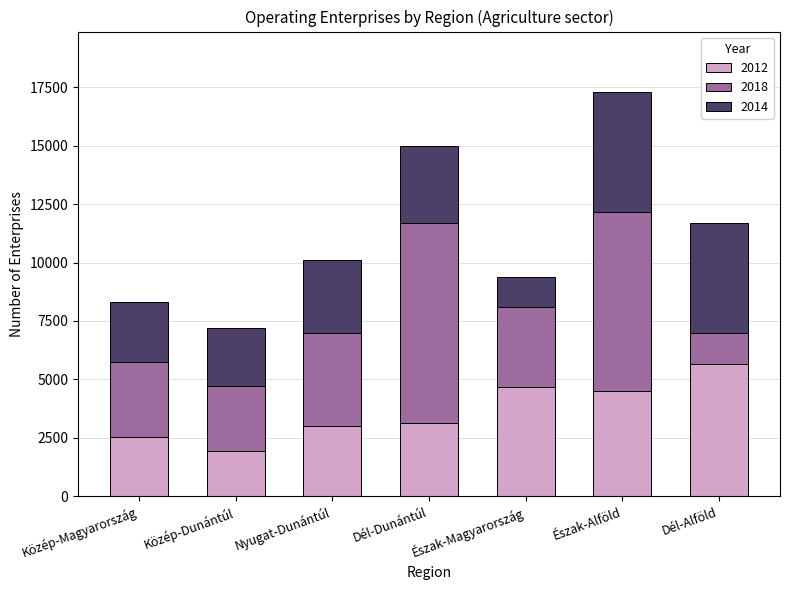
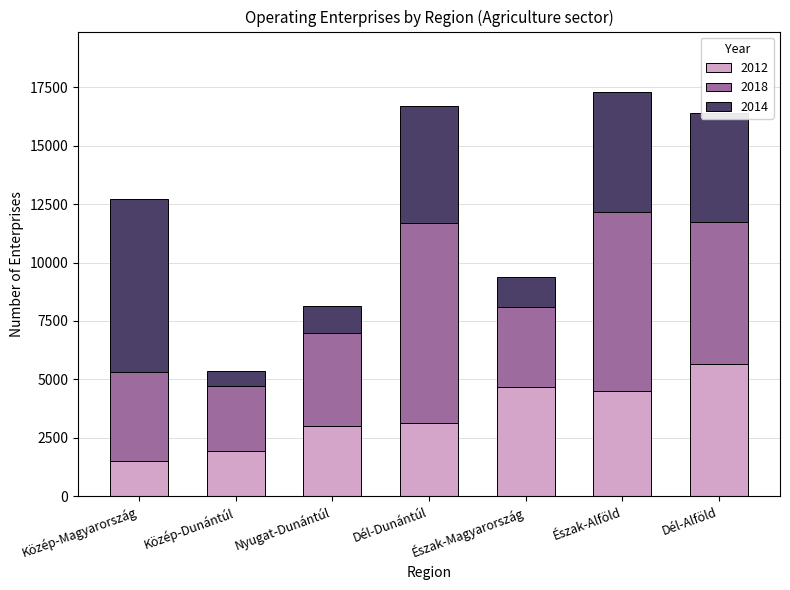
  {
    "2012": {
-     "Közép-Magyarország": 2500,
+     "Közép-Magyarország": 1500,
      "Közép-Dunántúl": 2000,
      "Nyugat-Dunántúl": 3000,
      "Dél-Dunántúl": 3100,
      "Észak-Magyarország": 4700,
      "Észak-Alföld": 4500,
      "Dél-Alföld": 5600
    },
    "2018": {
-     "Közép-Magyarország": 3200,
+     "Közép-Magyarország": 3800,
      "Közép-Dunántúl": 2800,
      "Nyugat-Dunántúl": 4000,
      "Dél-Dunántúl": 8600,
      "Észak-Magyarország": 3400,
      "Észak-Alföld": 7700,
-     "Dél-Alföld": 1400
+     "Dél-Alföld": 6100
    },
    "2014": {
-     "Közép-Magyarország": 2600,
-     "Közép-Dunántúl": 2500,
-     "Nyugat-Dunántúl": 3100,
-     "Dél-Dunántúl": 3300,
+     "Közép-Magyarország": 7400,
+     "Közép-Dunántúl": 600,
+     "Nyugat-Dunántúl": 1200,
+     "Dél-Dunántúl": 5000,
      "Észak-Magyarország": 1300,
      "Észak-Alföld": 5100
    }
  }
